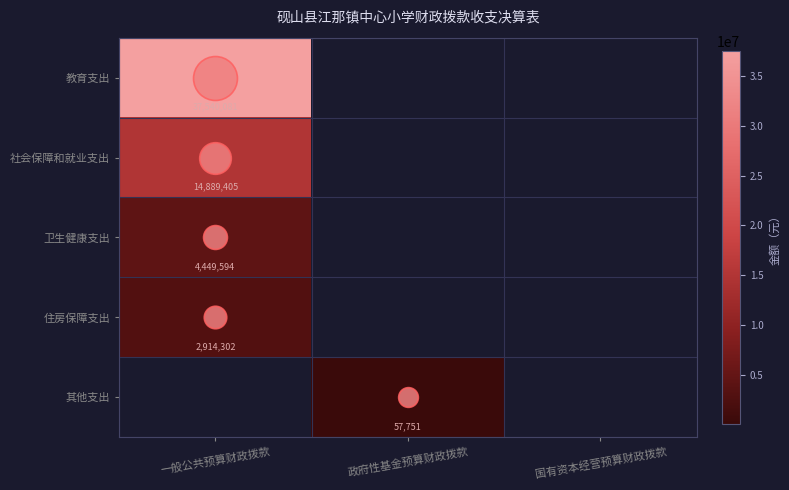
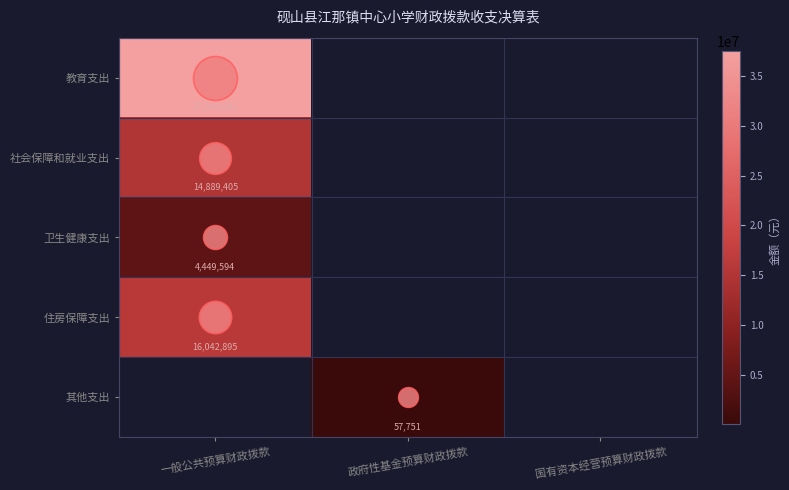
  {
    "社会保障和就业支出": {
      "一般公共预算财政拨款": "14,889,405"
    },
    "卫生健康支出": {
      "一般公共预算财政拨款": "4,449,594"
    },
    "住房保障支出": {
-     "一般公共预算财政拨款": "2,914,302"
+     "一般公共预算财政拨款": "16,042,895"
    },
    "其他支出": {
      "政府性基金预算财政拨款": "57,751"
    }
  }
